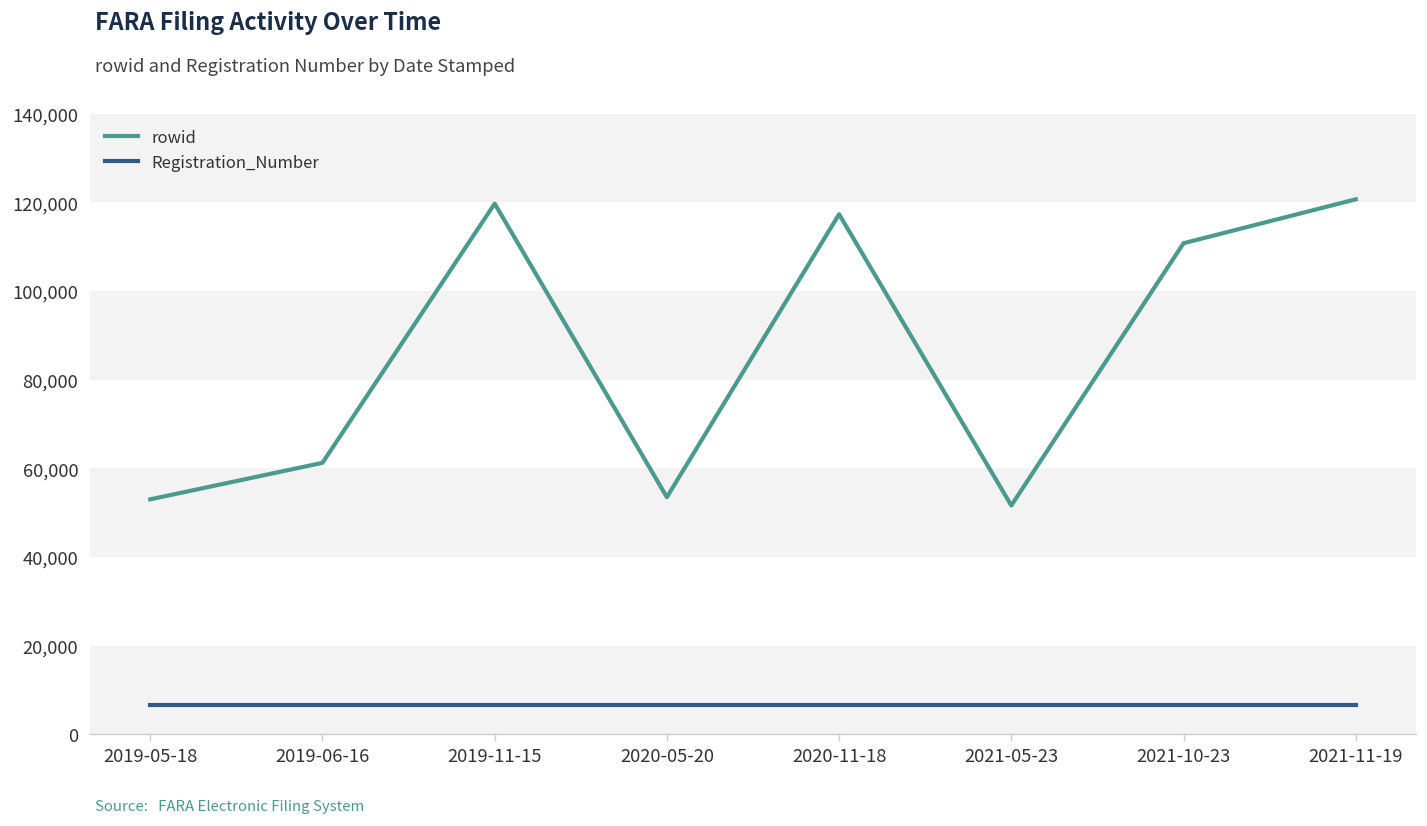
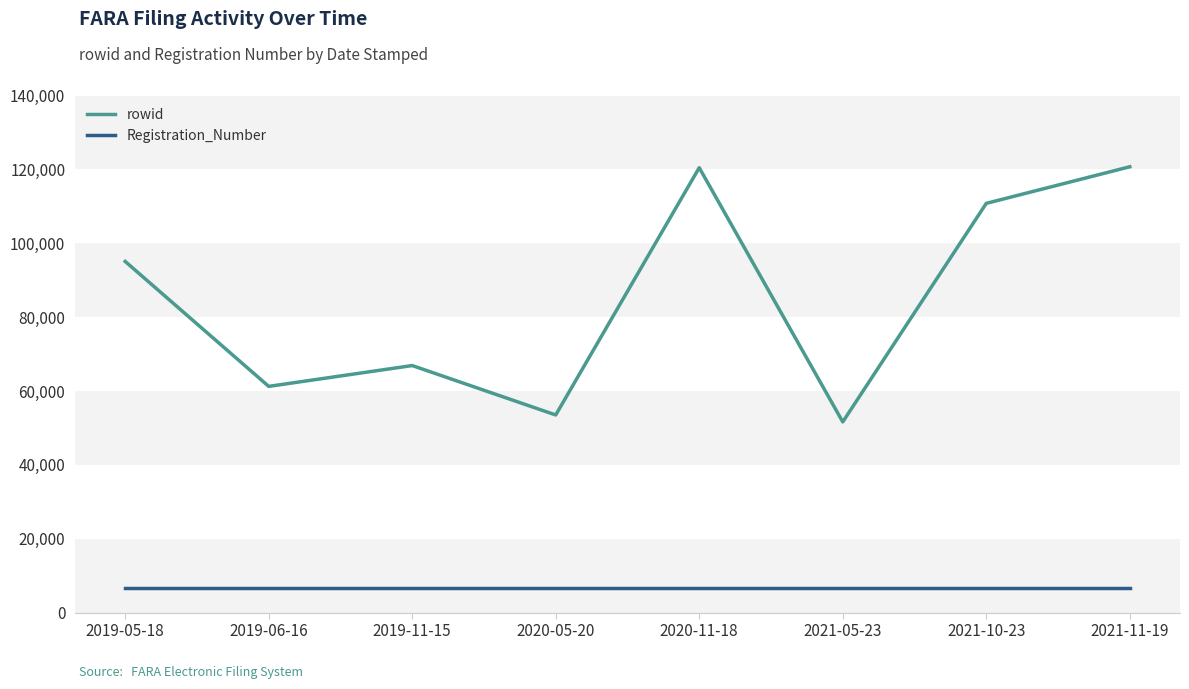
  {
    "rowid": {
-     "2019-05-18": "53,000",
+     "2019-05-18": "95,000",
      "2019-06-16": "61,000",
-     "2019-11-15": "120,000",
+     "2019-11-15": "67,000",
      "2020-05-20": "54,000",
-     "2020-11-18": "117,000",
+     "2020-11-18": "120,000",
      "2021-05-23": "52,000",
      "2021-10-23": "111,000",
      "2021-11-19": "121,000"
    },
    "Registration_Number": {
      "2019-05-18": "7,000",
      "2019-06-16": "7,000",
      "2019-11-15": "7,000",
      "2020-05-20": "7,000",
      "2020-11-18": "7,000",
      "2021-05-23": "7,000",
      "2021-10-23": "7,000",
      "2021-11-19": "7,000"
    }
  }
